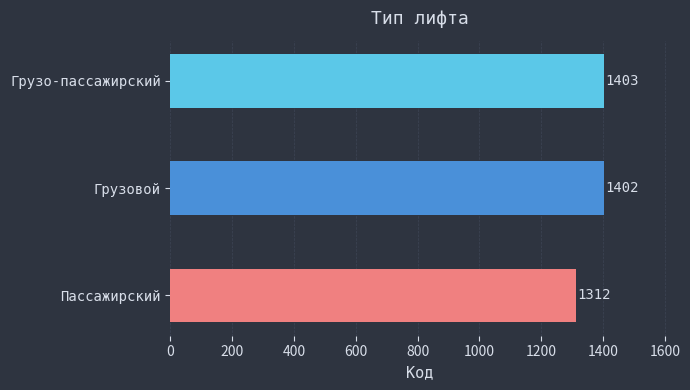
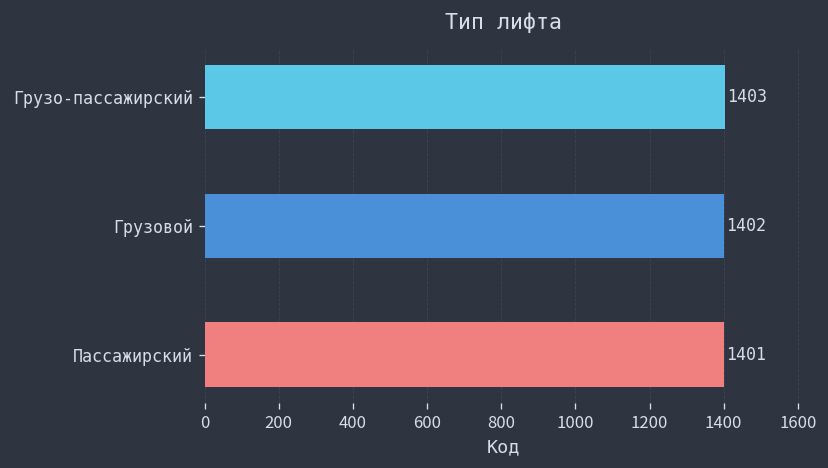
  {
    "Грузо-пассажирский": 1403,
    "Грузовой": 1402,
-   "Пассажирский": 1312
+   "Пассажирский": 1401
  }
